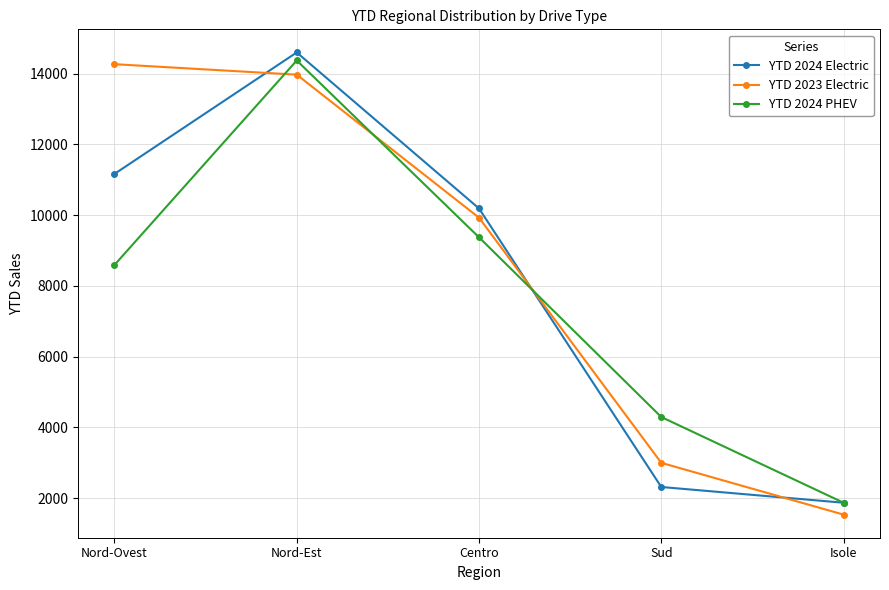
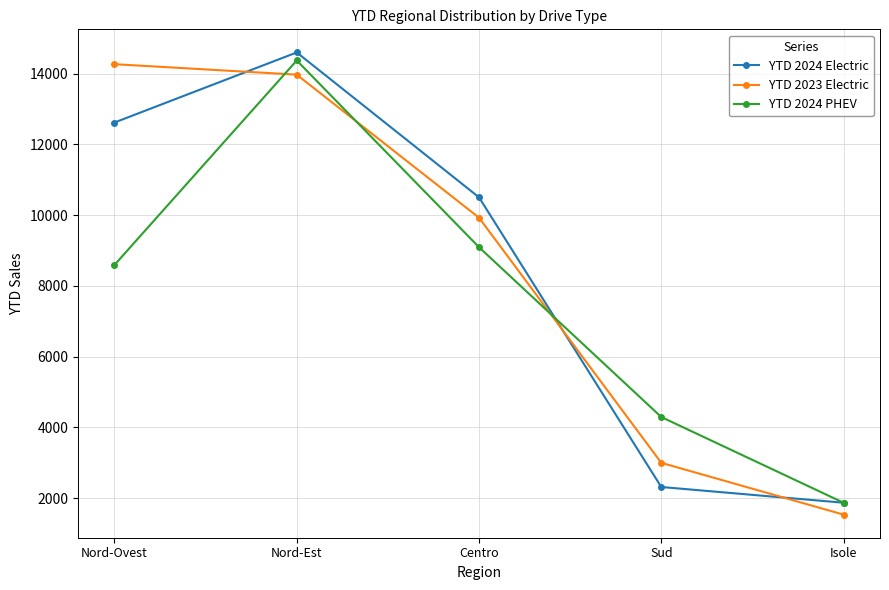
  {
    "YTD 2024 Electric": {
-     "Nord-Ovest": 11200,
+     "Nord-Ovest": 12600,
      "Nord-Est": 14600,
-     "Centro": 10200,
+     "Centro": 10500,
      "Sud": 2300
    },
    "YTD 2023 Electric": {
      "Nord-Ovest": 14300,
      "Nord-Est": 14000,
      "Centro": 9900,
      "Sud": 3000,
      "Isole": 1500
    },
    "YTD 2024 PHEV": {
      "Nord-Ovest": 8600,
      "Nord-Est": 14400,
-     "Centro": 9400,
+     "Centro": 9100,
      "Sud": 4300
    }
  }
